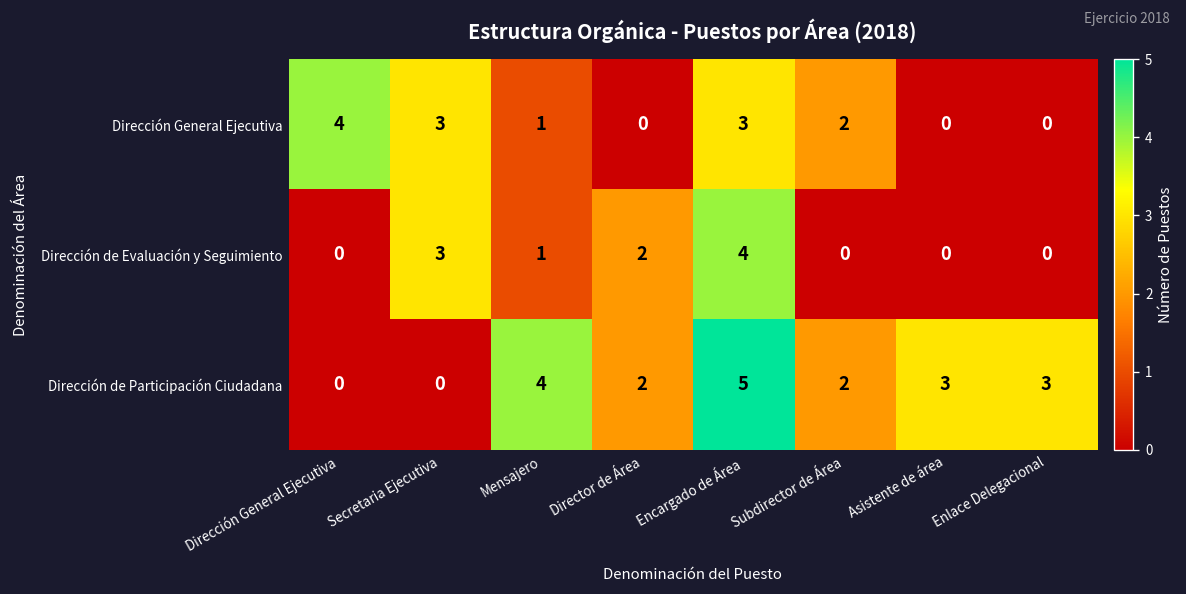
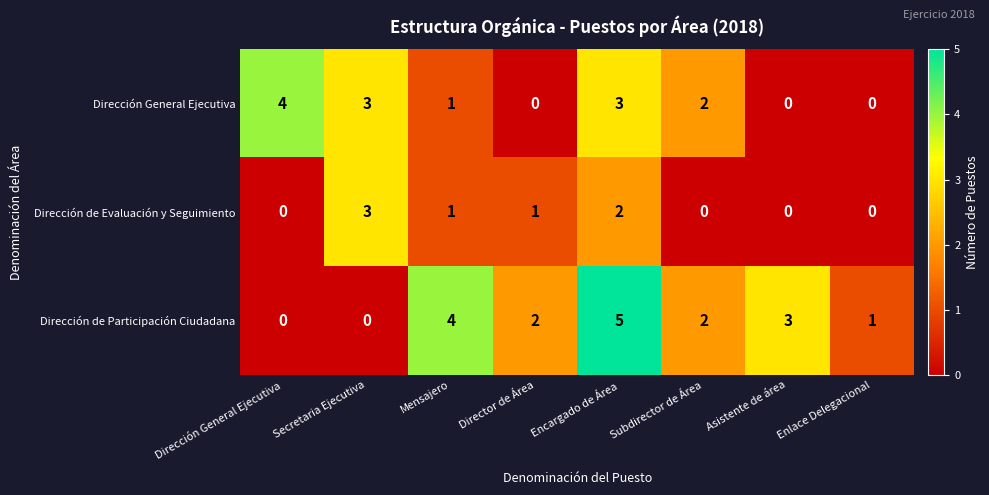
  {
    "Dirección General Ejecutiva": {
      "Dirección General Ejecutiva": 4,
      "Secretaria Ejecutiva": 3,
      "Mensajero": 1,
      "Director de Área": 0,
      "Encargado de Área": 3,
      "Subdirector de Área": 2,
      "Asistente de área": 0,
      "Enlace Delegacional": 0
    },
    "Dirección de Evaluación y Seguimiento": {
      "Dirección General Ejecutiva": 0,
      "Secretaria Ejecutiva": 3,
      "Mensajero": 1,
-     "Director de Área": 2,
-     "Encargado de Área": 4,
+     "Director de Área": 1,
+     "Encargado de Área": 2,
      "Subdirector de Área": 0,
      "Asistente de área": 0,
      "Enlace Delegacional": 0
    },
    "Dirección de Participación Ciudadana": {
      "Dirección General Ejecutiva": 0,
      "Secretaria Ejecutiva": 0,
      "Mensajero": 4,
      "Director de Área": 2,
      "Encargado de Área": 5,
      "Subdirector de Área": 2,
      "Asistente de área": 3,
-     "Enlace Delegacional": 3
+     "Enlace Delegacional": 1
    }
  }
